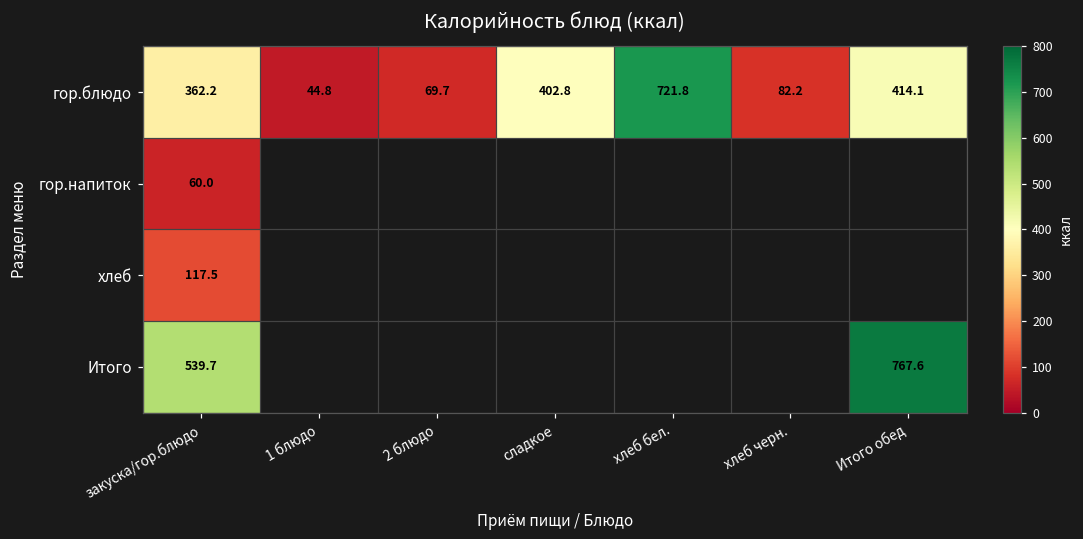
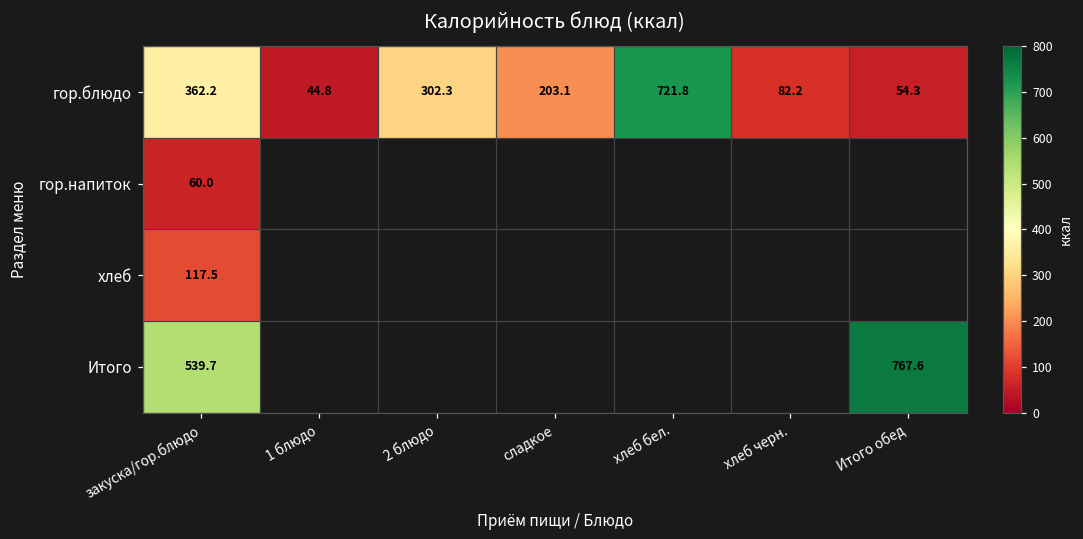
  {
    "гор.блюдо": {
      "закуска/гор.блюдо": 362.2,
      "1 блюдо": 44.8,
-     "2 блюдо": 69.7,
-     "сладкое": 402.8,
+     "2 блюдо": 302.3,
+     "сладкое": 203.1,
      "хлеб бел.": 721.8,
      "хлеб черн.": 82.2,
-     "Итого обед": 414.1
+     "Итого обед": 54.3
    },
    "гор.напиток": {
      "закуска/гор.блюдо": 60.0
    },
    "хлеб": {
      "закуска/гор.блюдо": 117.5
    },
    "Итого": {
      "закуска/гор.блюдо": 539.7,
      "Итого обед": 767.6
    }
  }
